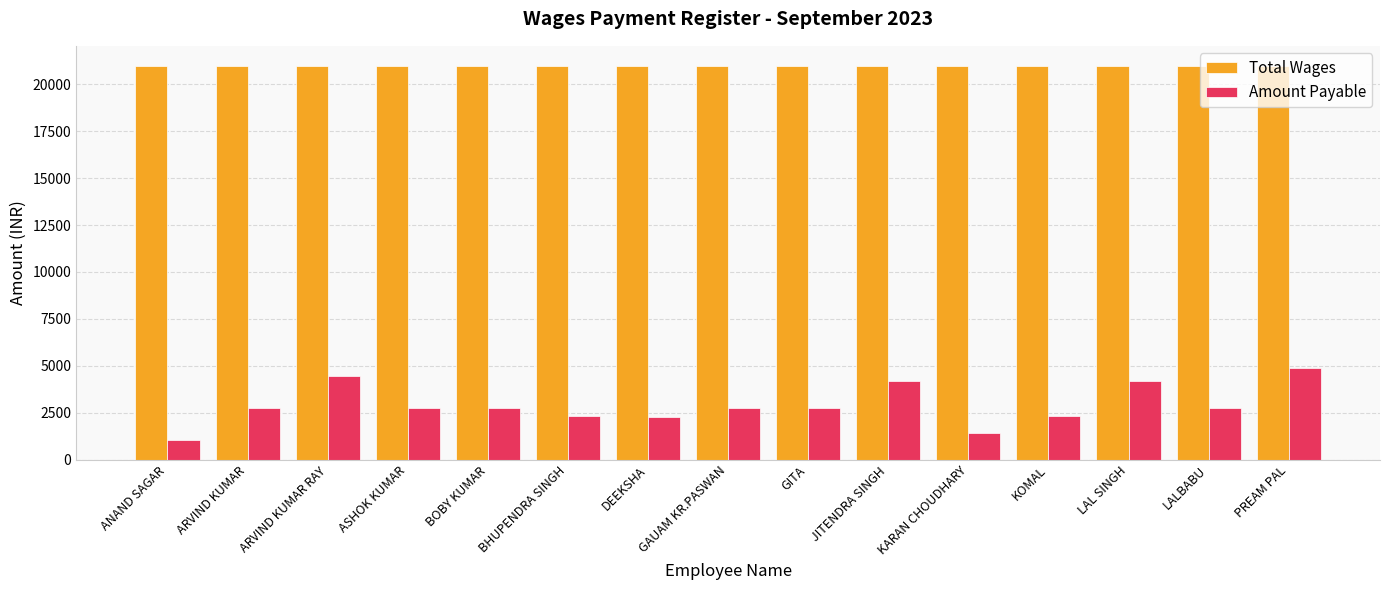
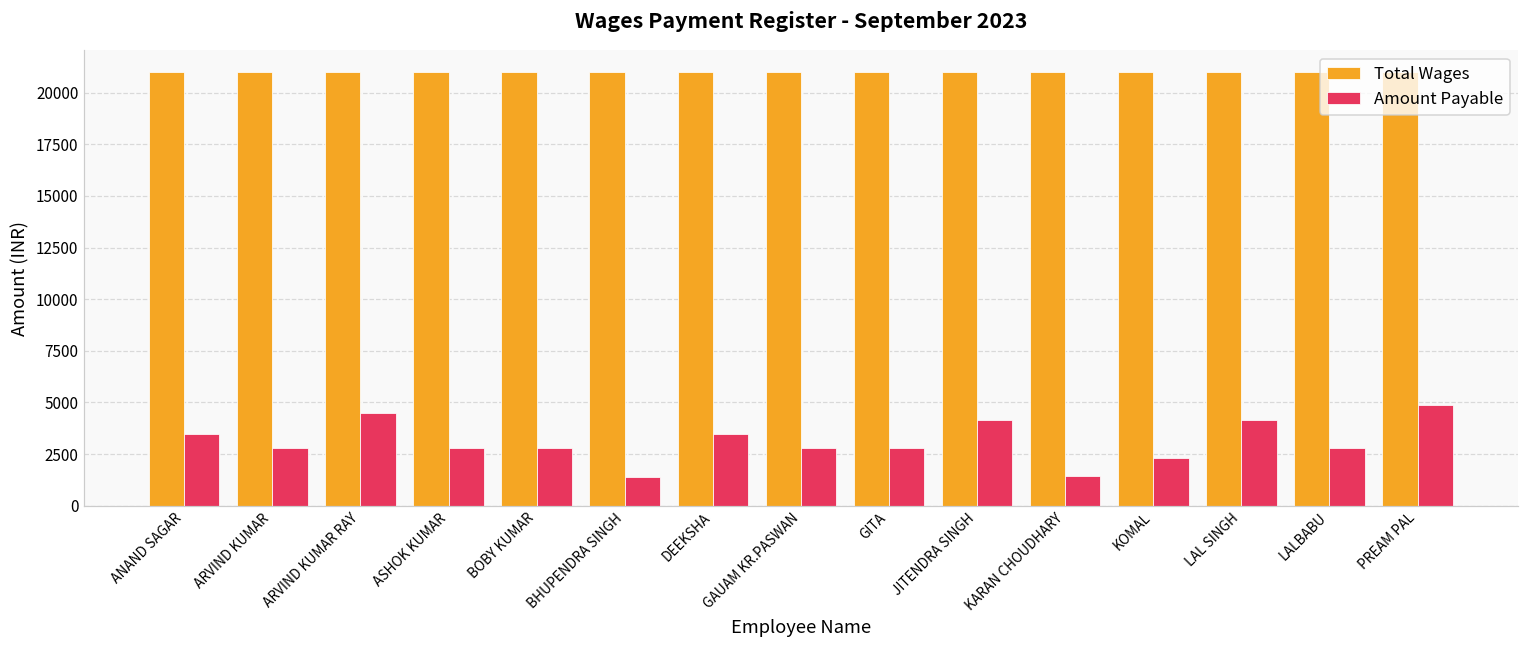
  {
    "Total Wages": {
      "ANAND SAGAR": 21000,
      "ARVIND KUMAR": 21000,
      "ARVIND KUMAR RAY": 21000,
      "ASHOK KUMAR": 21000,
      "BOBY KUMAR": 21000,
      "BHUPENDRA SINGH": 21000,
      "DEEKSHA": 21000,
      "GAUAM KR.PASWAN": 21000,
      "GITA": 21000,
      "JITENDRA SINGH": 21000,
      "KARAN CHOUDHARY": 21000,
      "KOMAL": 21000,
      "LAL SINGH": 21000,
      "LALBABU": 21000
    },
    "Amount Payable": {
-     "ANAND SAGAR": 1000,
+     "ANAND SAGAR": 3500,
      "ARVIND KUMAR": 2800,
      "ARVIND KUMAR RAY": 4500,
      "ASHOK KUMAR": 2800,
      "BOBY KUMAR": 2800,
-     "BHUPENDRA SINGH": 2300,
-     "DEEKSHA": 2300,
+     "BHUPENDRA SINGH": 1400,
+     "DEEKSHA": 3500,
      "GAUAM KR.PASWAN": 2800,
      "GITA": 2800,
      "JITENDRA SINGH": 4200,
      "KARAN CHOUDHARY": 1400,
      "KOMAL": 2300,
      "LAL SINGH": 4200,
      "LALBABU": 2800,
      "PREAM PAL": 4900
    }
  }
